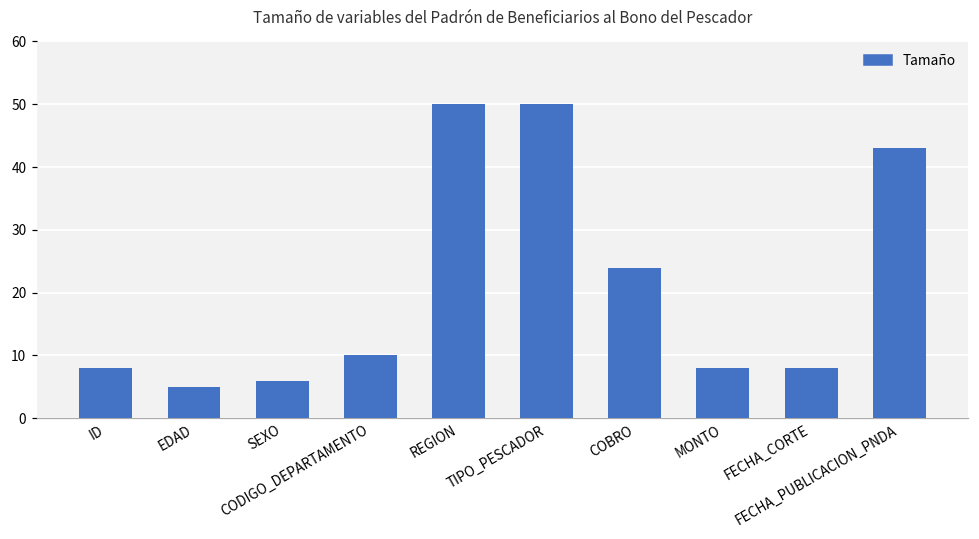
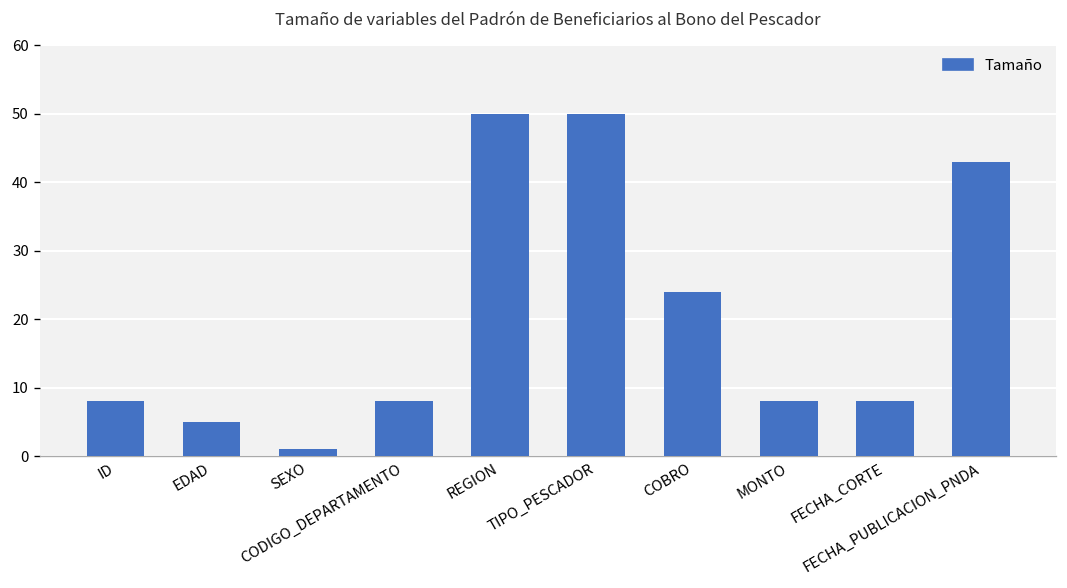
  {
    "ID": 8,
    "EDAD": 5,
-   "SEXO": 6,
-   "CODIGO_DEPARTAMENTO": 10,
+   "SEXO": 1,
+   "CODIGO_DEPARTAMENTO": 8,
    "REGION": 50,
    "TIPO_PESCADOR": 50,
    "COBRO": 24,
    "MONTO": 8,
    "FECHA_CORTE": 8,
    "FECHA_PUBLICACION_PNDA": 43
  }
